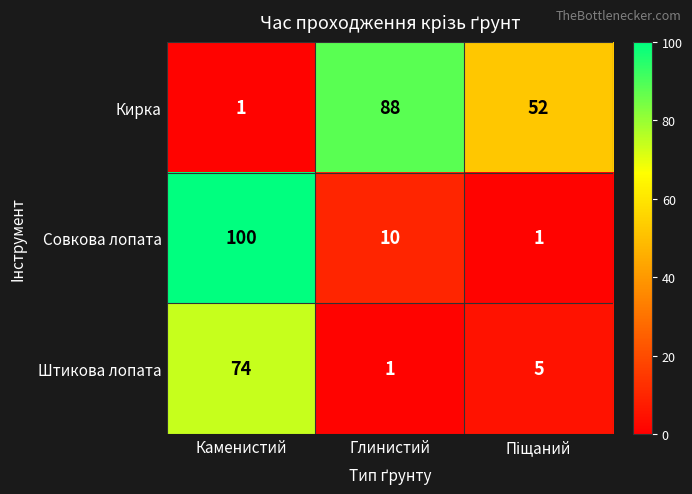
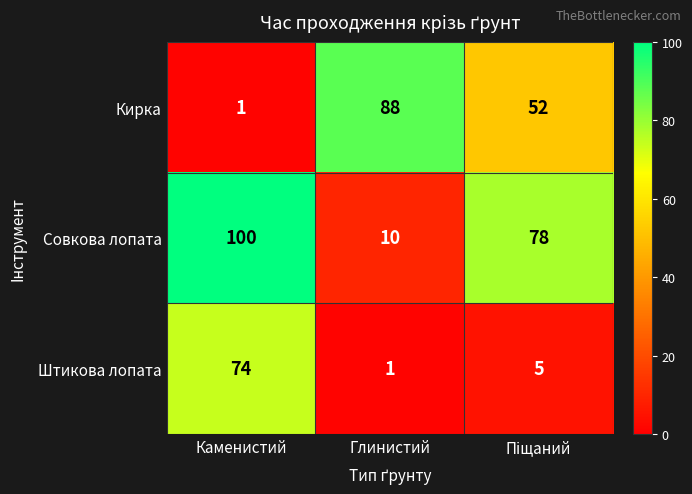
  {
    "Кирка": {
      "Каменистий": 1,
      "Глинистий": 88,
      "Піщаний": 52
    },
    "Совкова лопата": {
      "Каменистий": 100,
      "Глинистий": 10,
-     "Піщаний": 1
+     "Піщаний": 78
    },
    "Штикова лопата": {
      "Каменистий": 74,
      "Глинистий": 1,
      "Піщаний": 5
    }
  }
